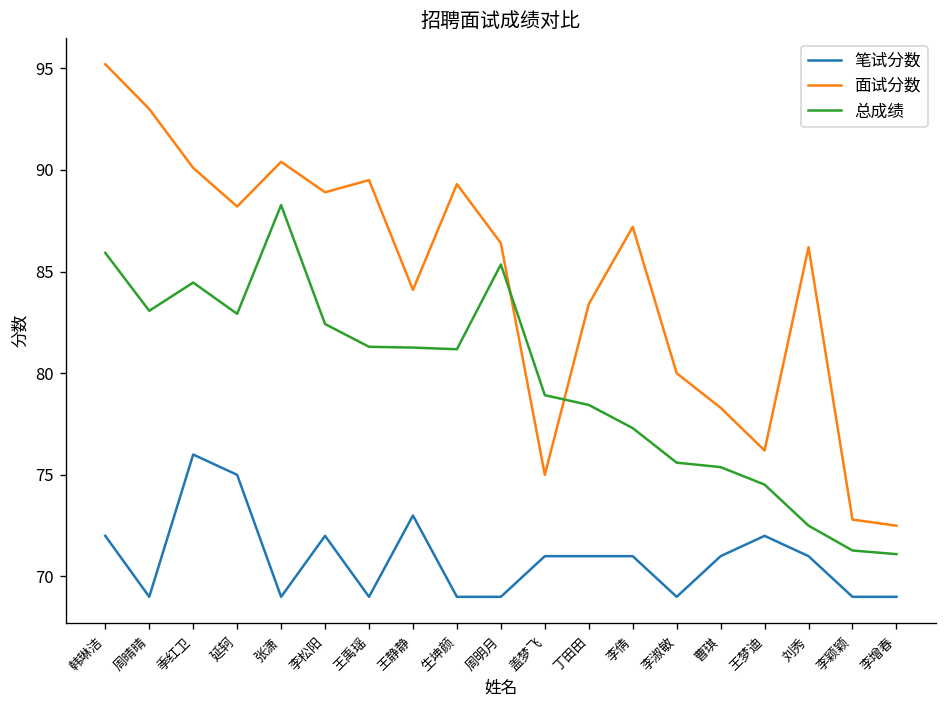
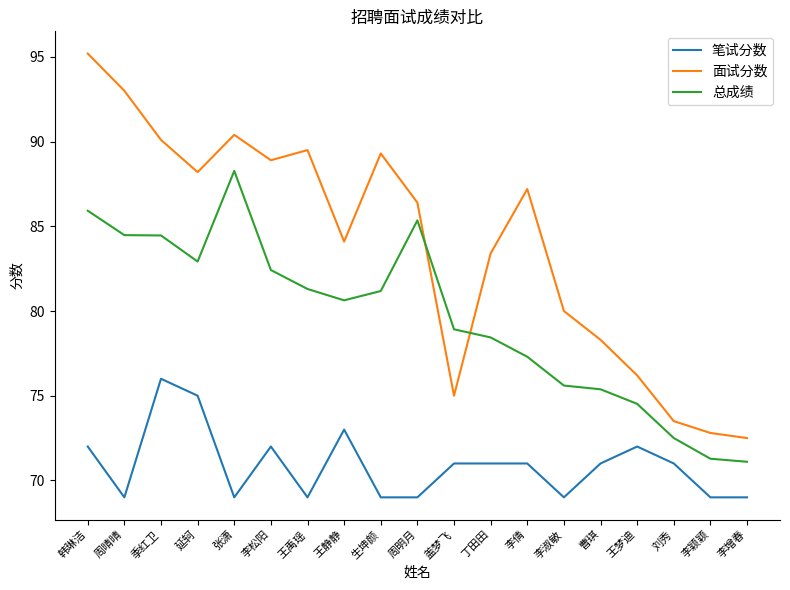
  {
    "笔试分数": {
      "韩琳洁": 72.0,
      "周晴晴": 69.0,
      "季红卫": 76.0,
      "延轲": 75.0,
      "张潇": 69.0,
      "李松阳": 72.0,
      "王禹瑶": 69.0,
      "王静静": 73.0,
      "生坤颜": 69.0,
      "周明月": 69.0,
      "盖梦飞": 71.0,
      "丁田田": 71.0,
      "李倩": 71.0,
      "李淑敏": 69.0,
      "曹琪": 71.0,
      "王梦迪": 72.0,
      "刘秀": 71.0,
      "李颖颖": 69.0,
      "李增春": 69.0
    },
    "面试分数": {
      "韩琳洁": 95.2,
      "周晴晴": 93.0,
      "季红卫": 90.1,
      "延轲": 88.2,
      "张潇": 90.4,
      "李松阳": 88.9,
      "王禹瑶": 89.5,
      "王静静": 84.1,
      "生坤颜": 89.3,
      "周明月": 86.4,
      "盖梦飞": 75.0,
      "丁田田": 83.4,
      "李倩": 87.2,
      "李淑敏": 80.0,
      "曹琪": 78.3,
      "王梦迪": 76.2,
-     "刘秀": 86.2,
+     "刘秀": 73.5,
      "李颖颖": 72.8,
      "李增春": 72.5
    },
    "总成绩": {
      "韩琳洁": 85.9,
-     "周晴晴": 83.1,
+     "周晴晴": 84.5,
      "季红卫": 84.5,
      "延轲": 82.9,
      "张潇": 88.3,
      "李松阳": 82.4,
      "王禹瑶": 81.3,
-     "王静静": 81.3,
+     "王静静": 80.6,
      "生坤颜": 81.2,
      "周明月": 85.4,
      "盖梦飞": 78.9,
      "丁田田": 78.4,
      "李倩": 77.3,
      "李淑敏": 75.6,
      "曹琪": 75.4,
      "王梦迪": 74.5,
      "刘秀": 72.5,
      "李颖颖": 71.3,
      "李增春": 71.1
    }
  }
